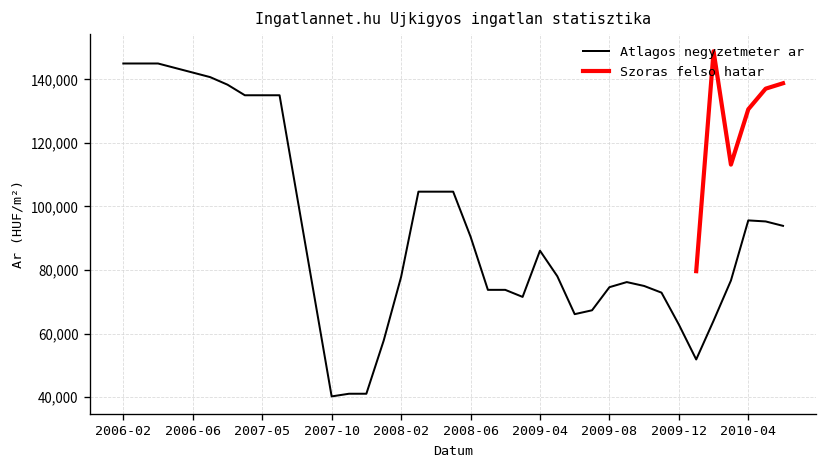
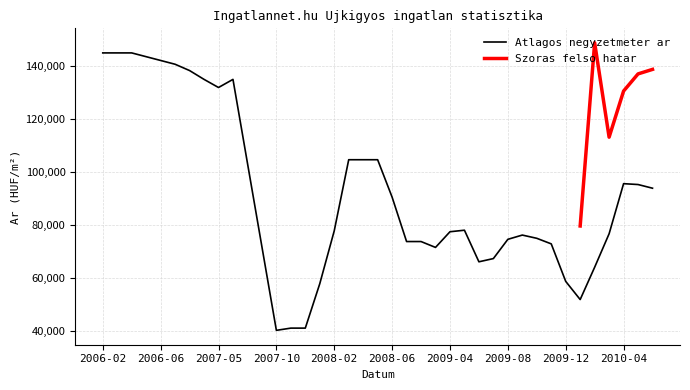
  {
    "Atlagos negyzetmeter ar": {
      "2006-02": "145,000",
      "2006-06": "142,000",
-     "2007-05": "135,000",
+     "2007-05": "132,000",
      "2007-10": "40,000",
      "2008-02": "78,000",
      "2008-06": "91,000",
-     "2009-04": "86,000",
+     "2009-04": "77,000",
      "2009-08": "75,000",
-     "2009-12": "63,000",
+     "2009-12": "59,000",
      "2010-04": "96,000"
    },
    "Szoras felso hatar": {
      "2010-04": "131,000"
    }
  }
